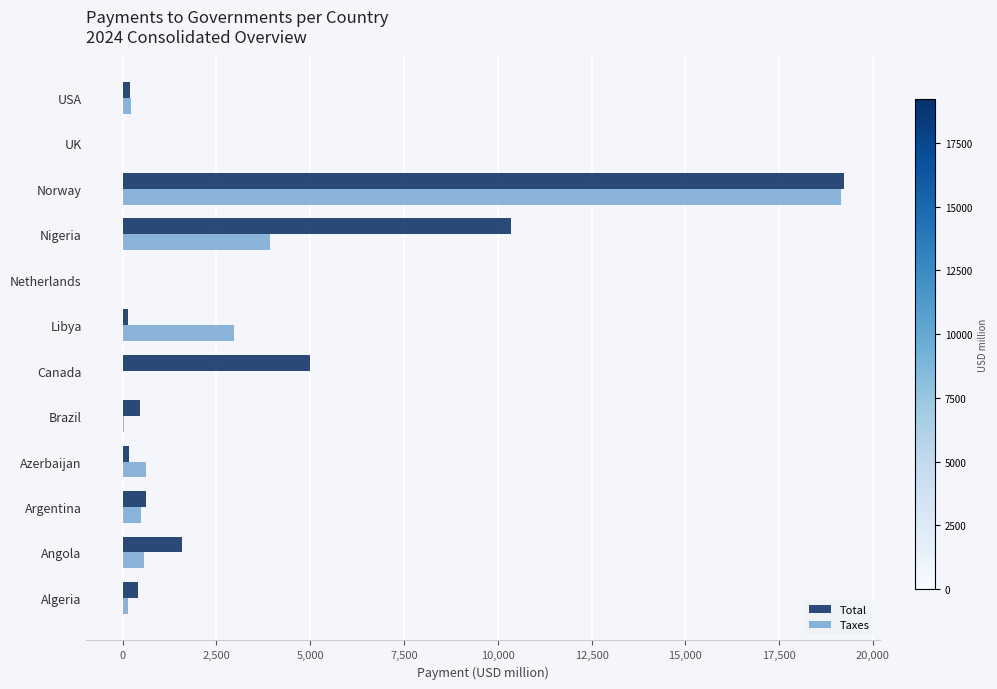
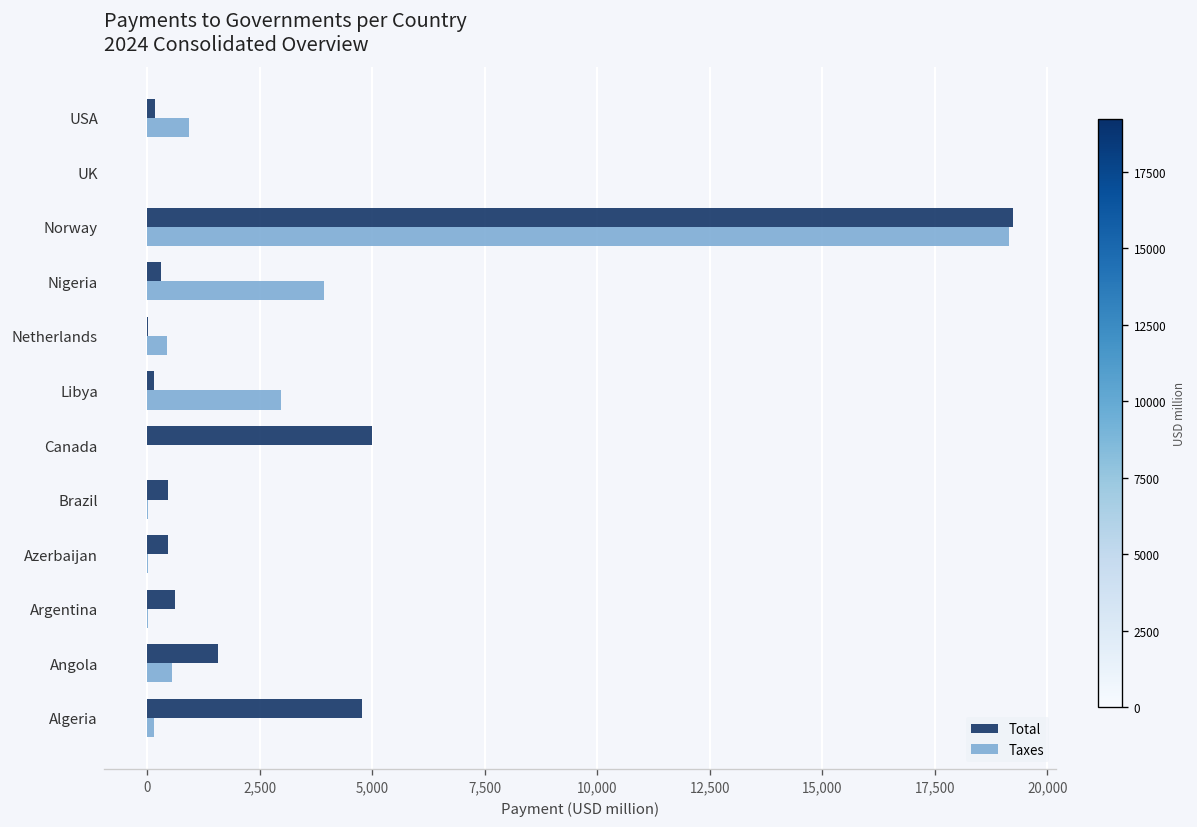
  {
    "Total": {
      "USA": "200",
      "Norway": "19,200",
-     "Nigeria": "10,400",
+     "Nigeria": "300",
      "Libya": "200",
      "Canada": "5,000",
      "Brazil": "500",
-     "Azerbaijan": "200",
+     "Azerbaijan": "500",
      "Argentina": "600",
      "Angola": "1,600",
-     "Algeria": "400"
+     "Algeria": "4,800"
    },
    "Taxes": {
-     "USA": "200",
+     "USA": "900",
      "UK": "0",
      "Norway": "19,200",
      "Nigeria": "3,900",
-     "Netherlands": "0",
+     "Netherlands": "400",
      "Libya": "3,000",
-     "Azerbaijan": "600",
-     "Argentina": "500",
+     "Azerbaijan": "0",
+     "Argentina": "0",
      "Angola": "600",
      "Algeria": "200"
    }
  }
